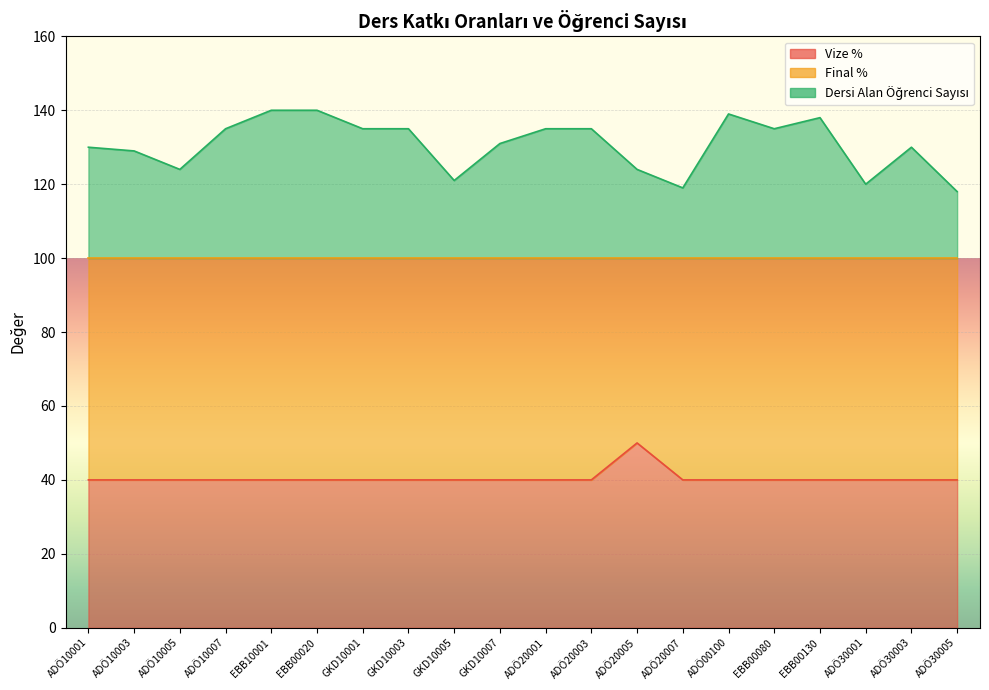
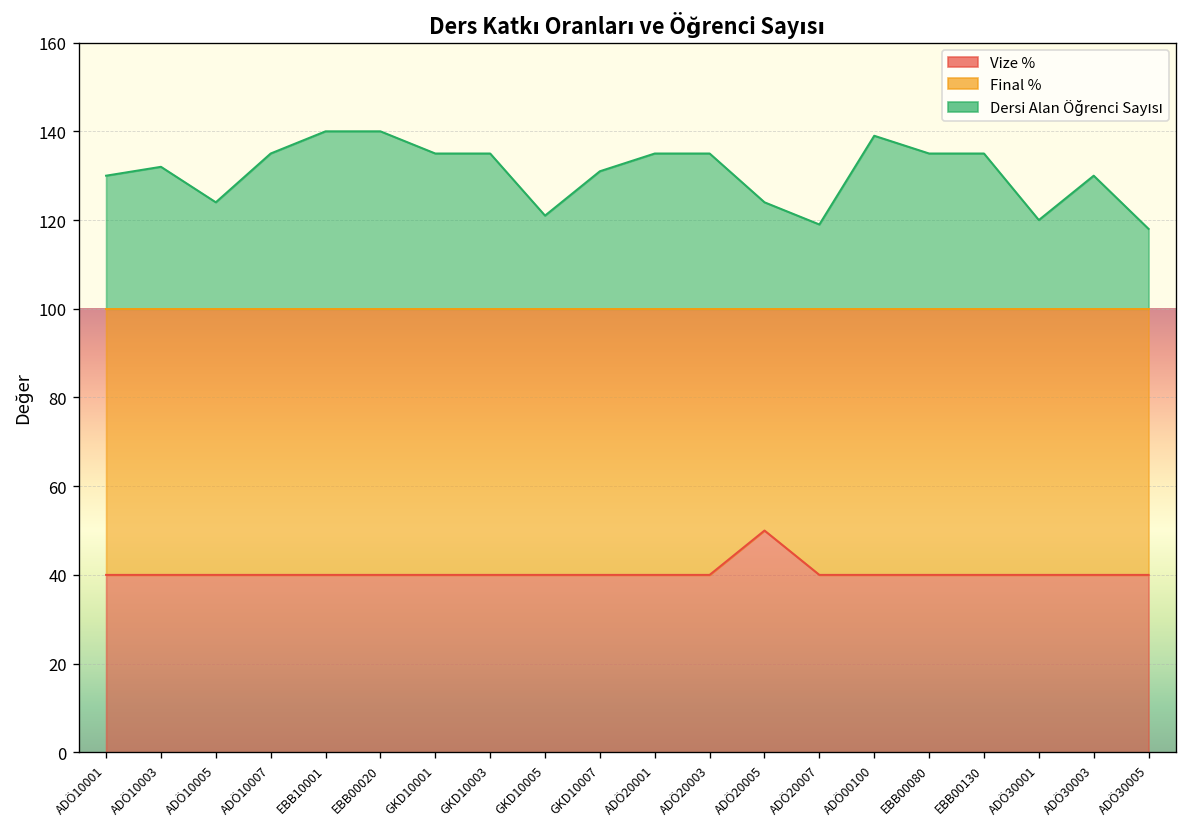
  {
    "Vize %": {
      "ADÖ10001": 40,
      "ADÖ10003": 40,
      "ADÖ10005": 40,
      "ADÖ10007": 40,
      "EBB10001": 40,
      "EBB00020": 40,
      "GKD10001": 40,
      "GKD10003": 40,
      "GKD10005": 40,
      "GKD10007": 40,
      "ADÖ20001": 40,
      "ADÖ20003": 40,
      "ADÖ20005": 50,
      "ADÖ20007": 40,
      "ADÖ00100": 40,
      "EBB00080": 40,
      "EBB00130": 40,
      "ADÖ30001": 40,
      "ADÖ30003": 40,
      "ADÖ30005": 40
    },
    "Final %": {
      "ADÖ10001": 100,
      "ADÖ10003": 100,
      "ADÖ10005": 100,
      "ADÖ10007": 100,
      "EBB10001": 100,
      "EBB00020": 100,
      "GKD10001": 100,
      "GKD10003": 100,
      "GKD10005": 100,
      "GKD10007": 100,
      "ADÖ20001": 100,
      "ADÖ20003": 100,
      "ADÖ20005": 100,
      "ADÖ20007": 100,
      "ADÖ00100": 100,
      "EBB00080": 100,
      "EBB00130": 100,
      "ADÖ30001": 100,
      "ADÖ30003": 100,
      "ADÖ30005": 100
    },
    "Dersi Alan Öğrenci Sayısı": {
      "ADÖ10001": 130,
-     "ADÖ10003": 129,
+     "ADÖ10003": 132,
      "ADÖ10005": 124,
      "ADÖ10007": 135,
      "EBB10001": 140,
      "EBB00020": 140,
      "GKD10001": 135,
      "GKD10003": 135,
      "GKD10005": 121,
      "GKD10007": 131,
      "ADÖ20001": 135,
      "ADÖ20003": 135,
      "ADÖ20005": 124,
      "ADÖ20007": 119,
      "ADÖ00100": 139,
      "EBB00080": 135,
-     "EBB00130": 138,
+     "EBB00130": 135,
      "ADÖ30001": 120,
      "ADÖ30003": 130,
      "ADÖ30005": 118
    }
  }
